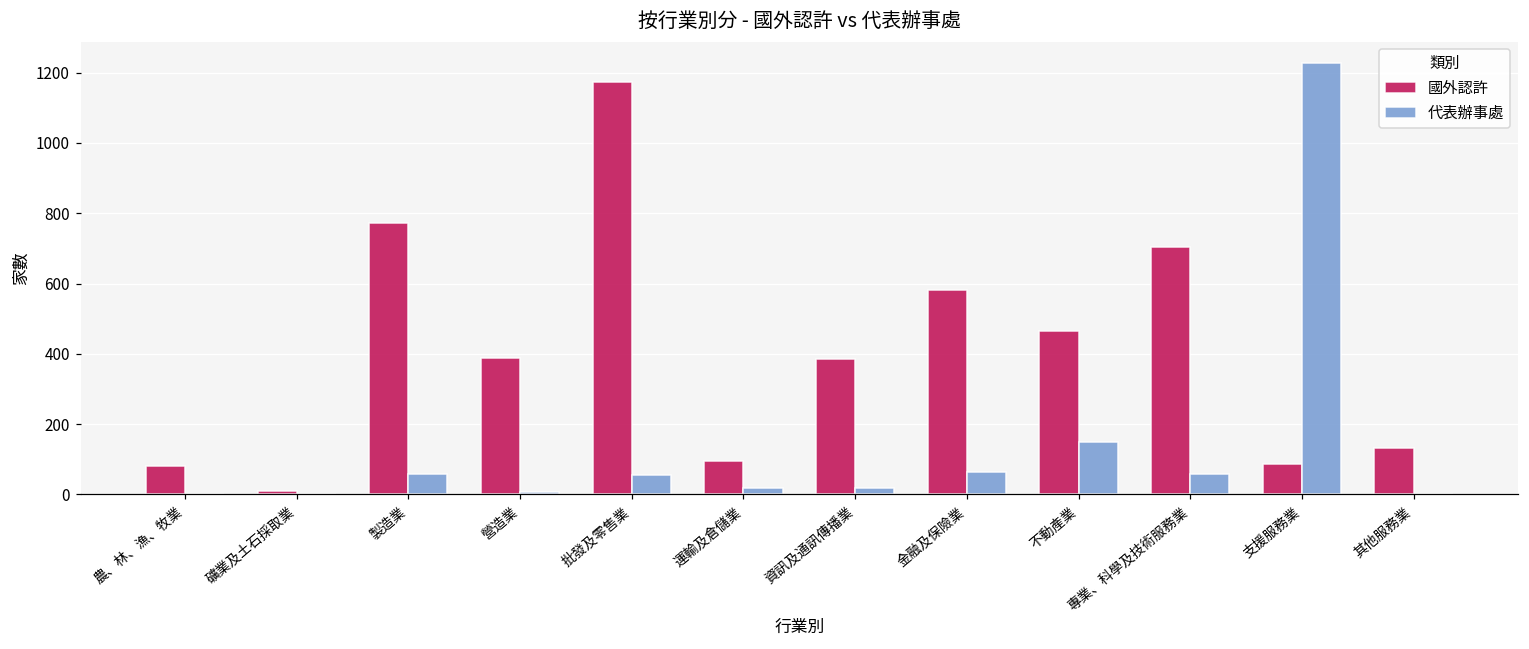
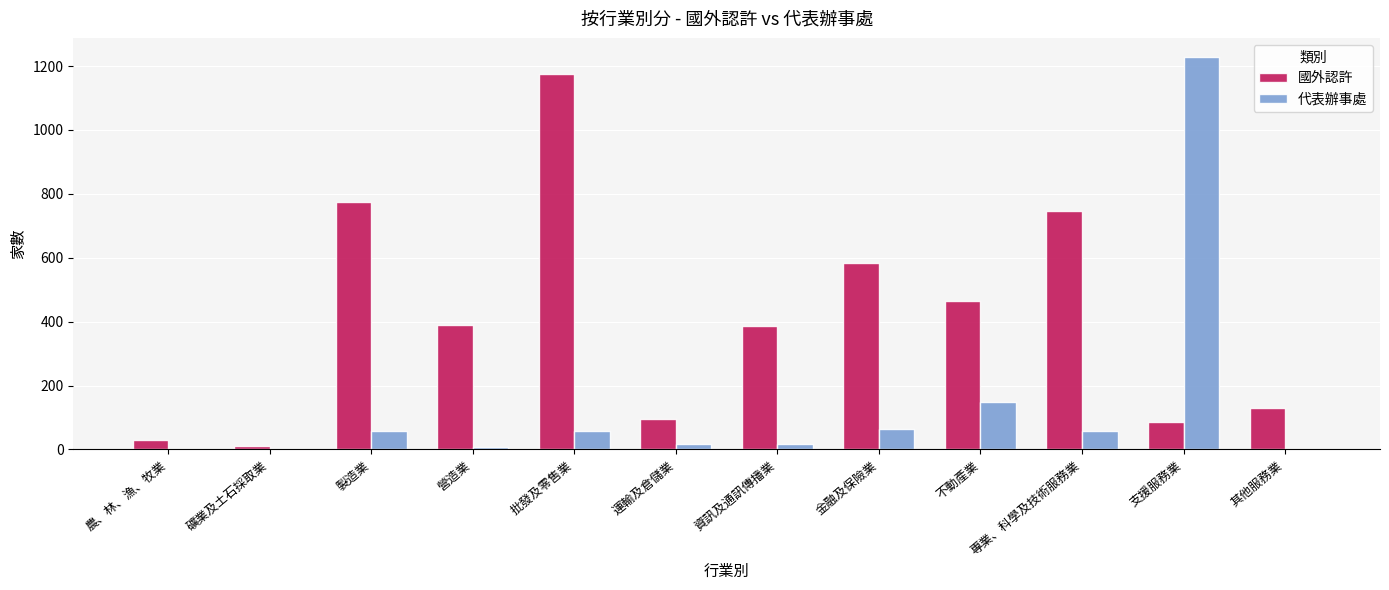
  {
    "國外認許": {
-     "農、林、漁、牧業": 80,
+     "農、林、漁、牧業": 30,
      "礦業及土石採取業": 10,
      "製造業": 770,
      "營造業": 390,
      "批發及零售業": 1180,
      "運輸及倉儲業": 90,
      "資訊及通訊傳播業": 390,
      "金融及保險業": 580,
      "不動產業": 460,
-     "專業、科學及技術服務業": 700,
+     "專業、科學及技術服務業": 750,
      "支援服務業": 90,
      "其他服務業": 130
    },
    "代表辦事處": {
      "礦業及土石採取業": 0,
      "製造業": 60,
      "批發及零售業": 60,
      "運輸及倉儲業": 20,
      "資訊及通訊傳播業": 20,
      "金融及保險業": 60,
      "不動產業": 150,
      "專業、科學及技術服務業": 60,
      "支援服務業": 1230,
      "其他服務業": 0
    }
  }
